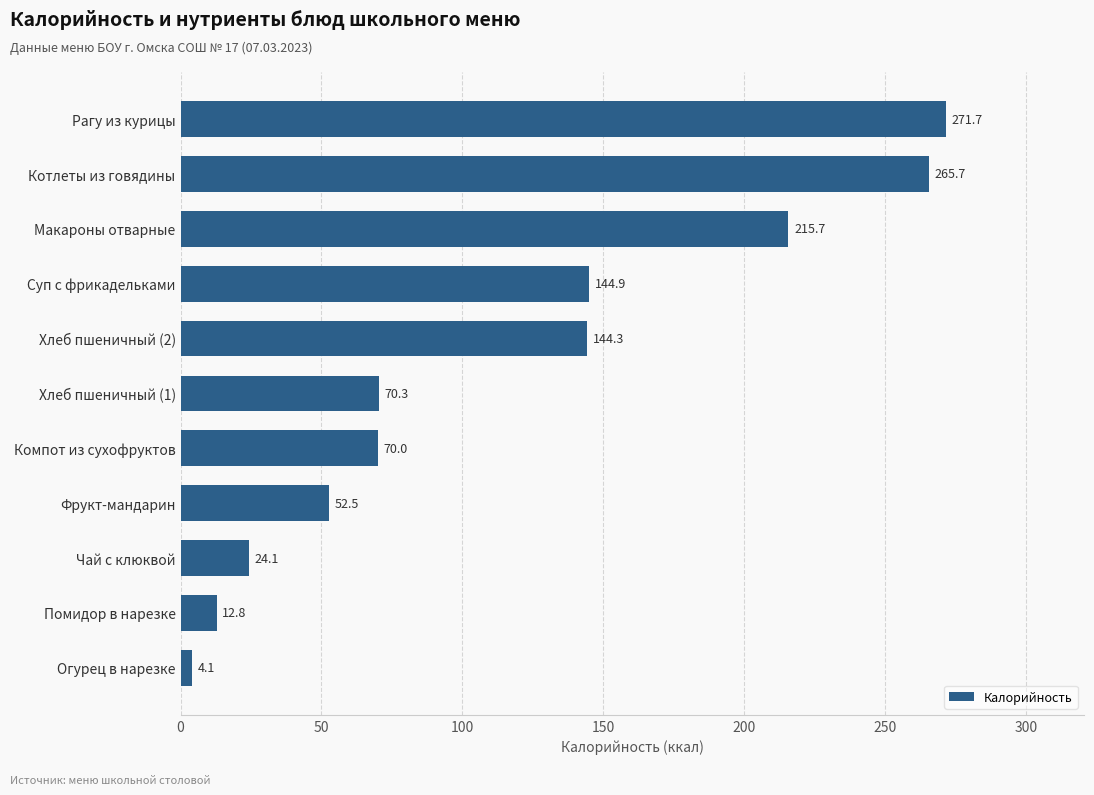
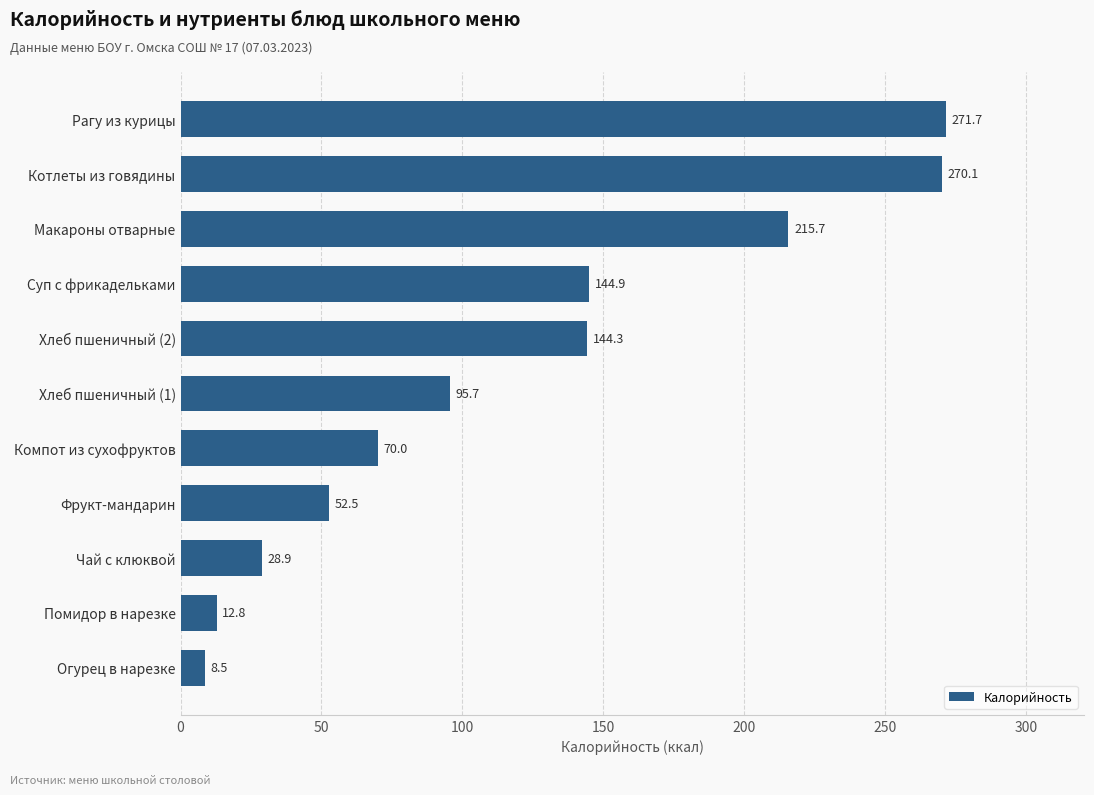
  {
    "Рагу из курицы": 271.7,
-   "Котлеты из говядины": 265.7,
+   "Котлеты из говядины": 270.1,
    "Макароны отварные": 215.7,
    "Суп с фрикадельками": 144.9,
    "Хлеб пшеничный (2)": 144.3,
-   "Хлеб пшеничный (1)": 70.3,
+   "Хлеб пшеничный (1)": 95.7,
    "Компот из сухофруктов": 70.0,
    "Фрукт-мандарин": 52.5,
-   "Чай с клюквой": 24.1,
+   "Чай с клюквой": 28.9,
    "Помидор в нарезке": 12.8,
-   "Огурец в нарезке": 4.1
+   "Огурец в нарезке": 8.5
  }
